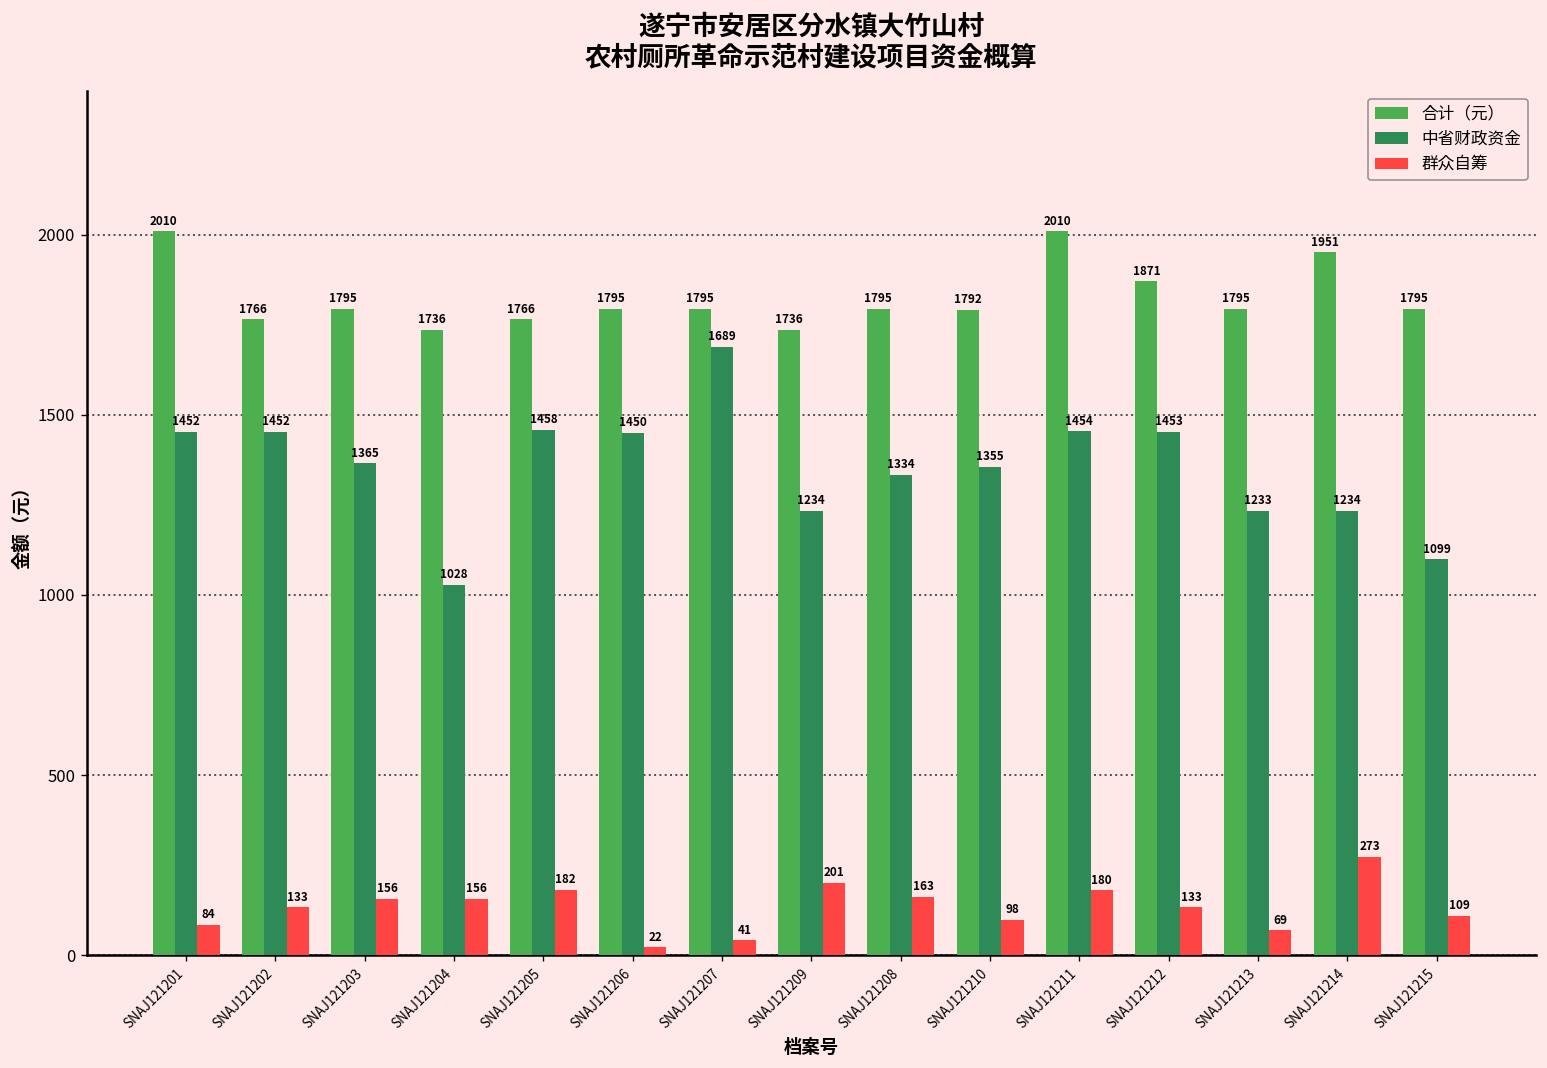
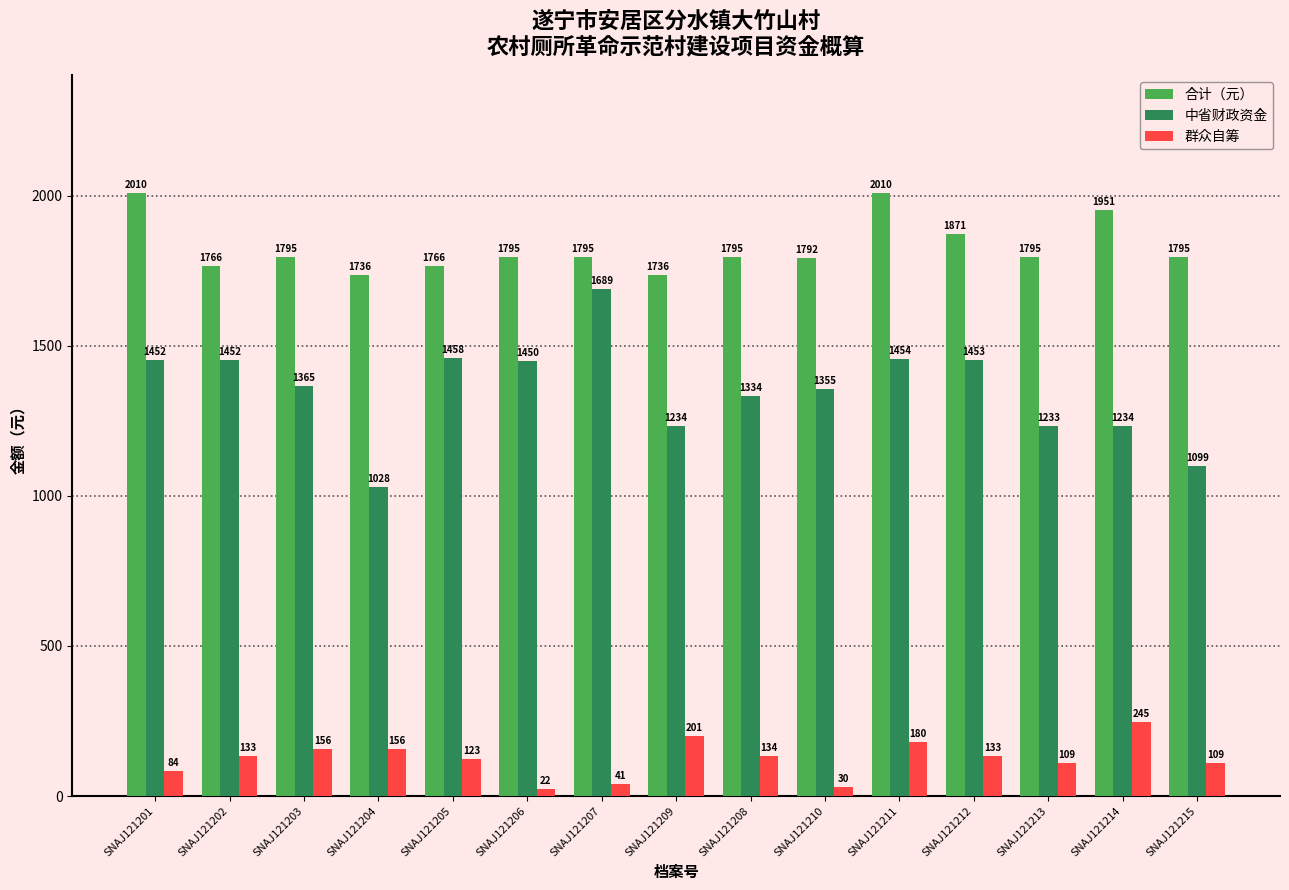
  {
    "群众自筹": {
      "SNAJ121201": 84,
      "SNAJ121202": 133,
      "SNAJ121203": 156,
      "SNAJ121204": 156,
-     "SNAJ121205": 182,
+     "SNAJ121205": 123,
      "SNAJ121206": 22,
      "SNAJ121207": 41,
      "SNAJ121209": 201,
-     "SNAJ121208": 163,
-     "SNAJ121210": 98,
+     "SNAJ121208": 134,
+     "SNAJ121210": 30,
      "SNAJ121211": 180,
      "SNAJ121212": 133,
-     "SNAJ121213": 69,
-     "SNAJ121214": 273,
+     "SNAJ121213": 109,
+     "SNAJ121214": 245,
      "SNAJ121215": 109
    }
  }
